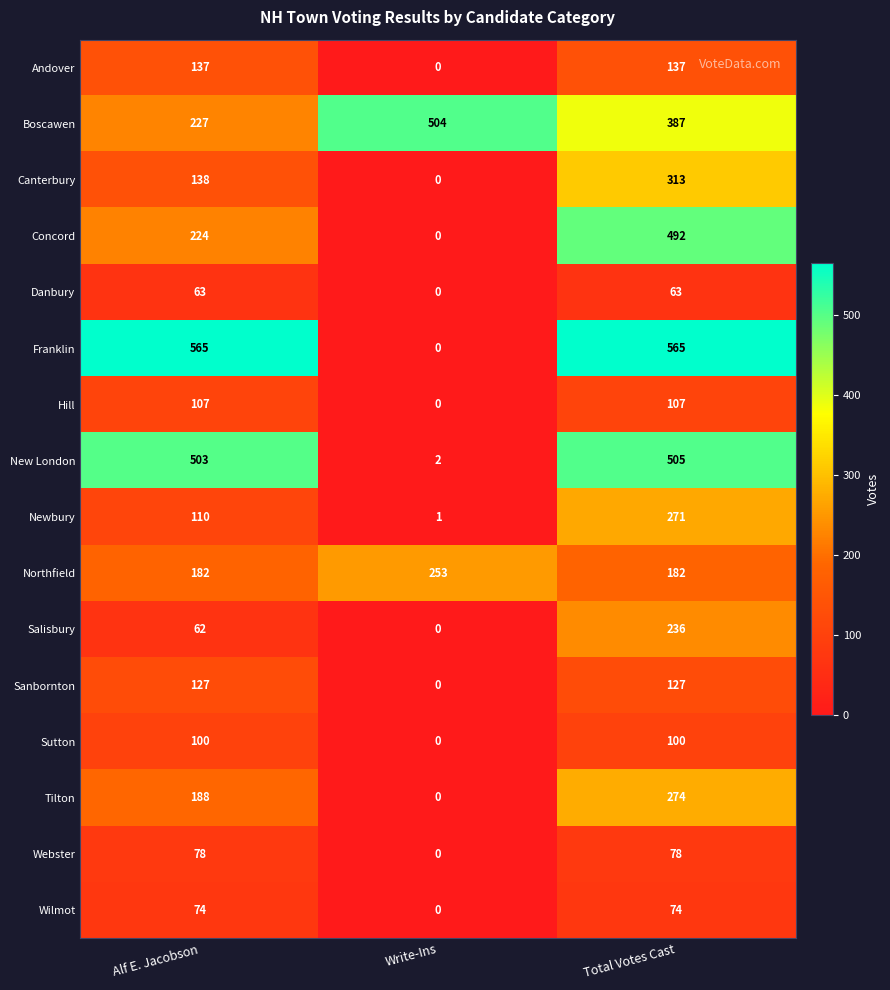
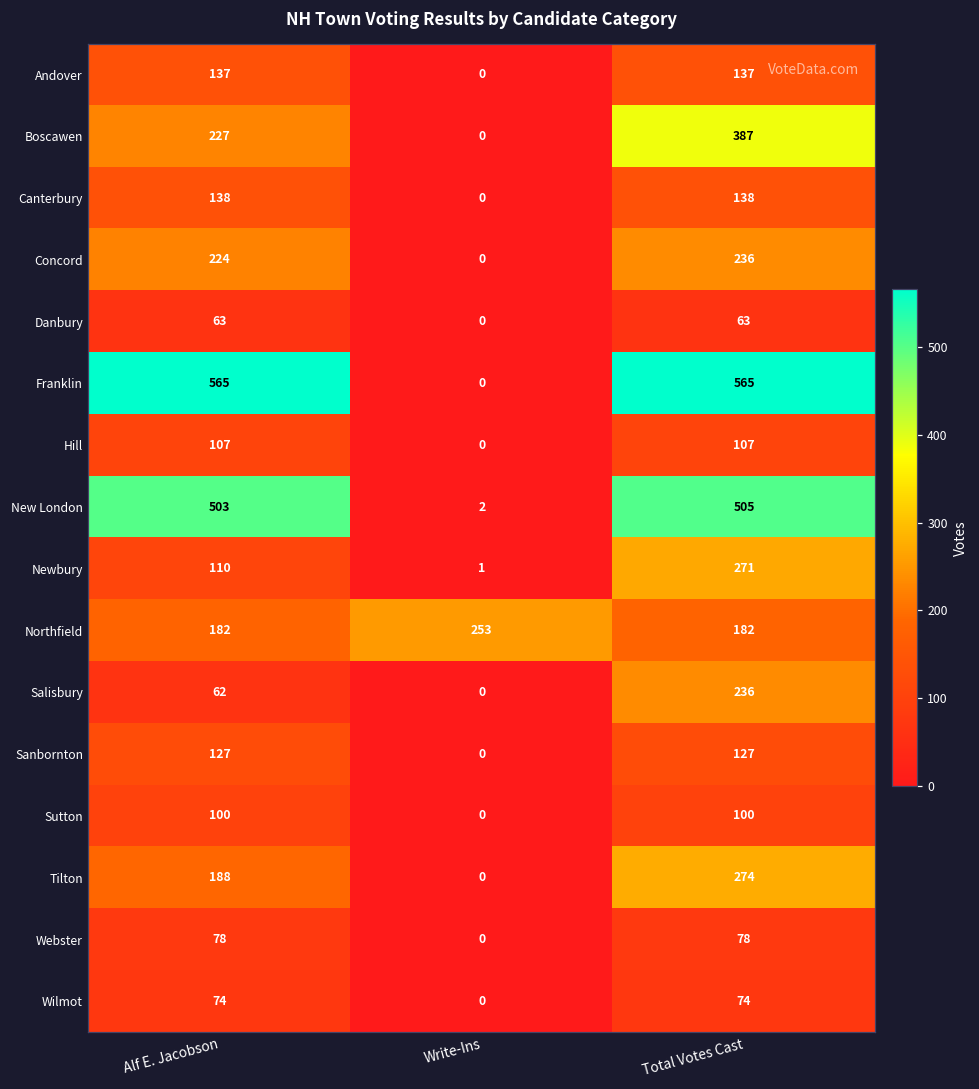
  {
    "Andover": {
      "Alf E. Jacobson": 137,
      "Write-Ins": 0
    },
    "Boscawen": {
      "Alf E. Jacobson": 227,
-     "Write-Ins": 504,
+     "Write-Ins": 0,
      "Total Votes Cast": 387
    },
    "Canterbury": {
      "Alf E. Jacobson": 138,
      "Write-Ins": 0,
-     "Total Votes Cast": 313
+     "Total Votes Cast": 138
    },
    "Concord": {
      "Alf E. Jacobson": 224,
      "Write-Ins": 0,
-     "Total Votes Cast": 492
+     "Total Votes Cast": 236
    },
    "Danbury": {
      "Alf E. Jacobson": 63,
      "Write-Ins": 0,
      "Total Votes Cast": 63
    },
    "Franklin": {
      "Alf E. Jacobson": 565,
      "Write-Ins": 0,
      "Total Votes Cast": 565
    },
    "Hill": {
      "Alf E. Jacobson": 107,
      "Write-Ins": 0,
      "Total Votes Cast": 107
    },
    "New London": {
      "Alf E. Jacobson": 503,
      "Write-Ins": 2,
      "Total Votes Cast": 505
    },
    "Newbury": {
      "Alf E. Jacobson": 110,
      "Write-Ins": 1,
      "Total Votes Cast": 271
    },
    "Northfield": {
      "Alf E. Jacobson": 182,
      "Write-Ins": 253,
      "Total Votes Cast": 182
    },
    "Salisbury": {
      "Alf E. Jacobson": 62,
      "Write-Ins": 0,
      "Total Votes Cast": 236
    },
    "Sanbornton": {
      "Alf E. Jacobson": 127,
      "Write-Ins": 0,
      "Total Votes Cast": 127
    },
    "Sutton": {
      "Alf E. Jacobson": 100,
      "Write-Ins": 0,
      "Total Votes Cast": 100
    },
    "Tilton": {
      "Alf E. Jacobson": 188,
      "Write-Ins": 0,
      "Total Votes Cast": 274
    },
    "Webster": {
      "Alf E. Jacobson": 78,
      "Write-Ins": 0,
      "Total Votes Cast": 78
    },
    "Wilmot": {
      "Alf E. Jacobson": 74,
      "Write-Ins": 0,
      "Total Votes Cast": 74
    }
  }
